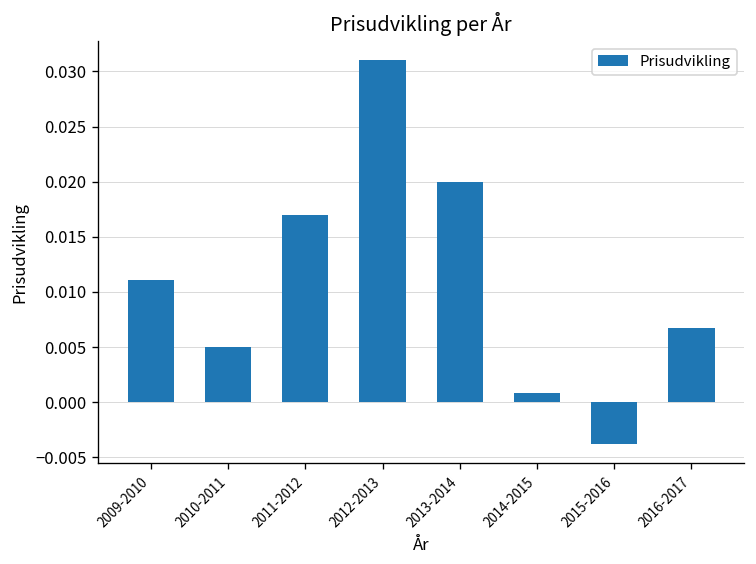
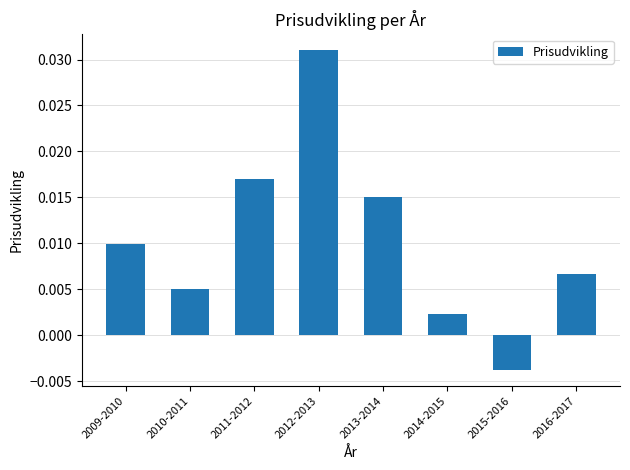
  {
-   "2009-2010": 0.011,
+   "2009-2010": 0.010,
    "2010-2011": 0.005,
    "2011-2012": 0.017,
    "2012-2013": 0.031,
-   "2013-2014": 0.020,
-   "2014-2015": 0.001,
+   "2013-2014": 0.015,
+   "2014-2015": 0.002,
    "2015-2016": -0.004,
    "2016-2017": 0.007
  }
